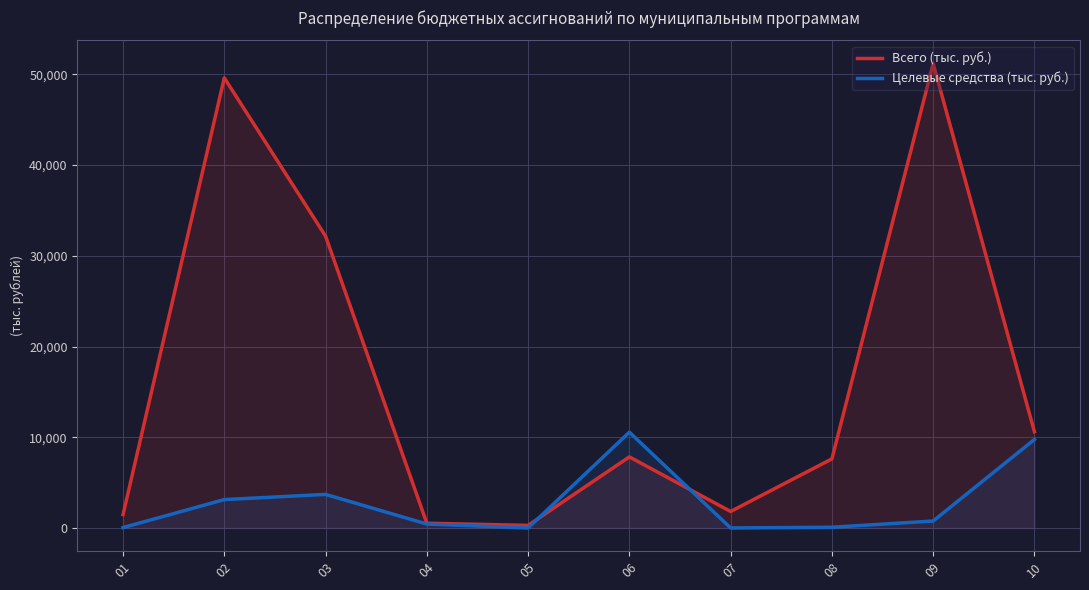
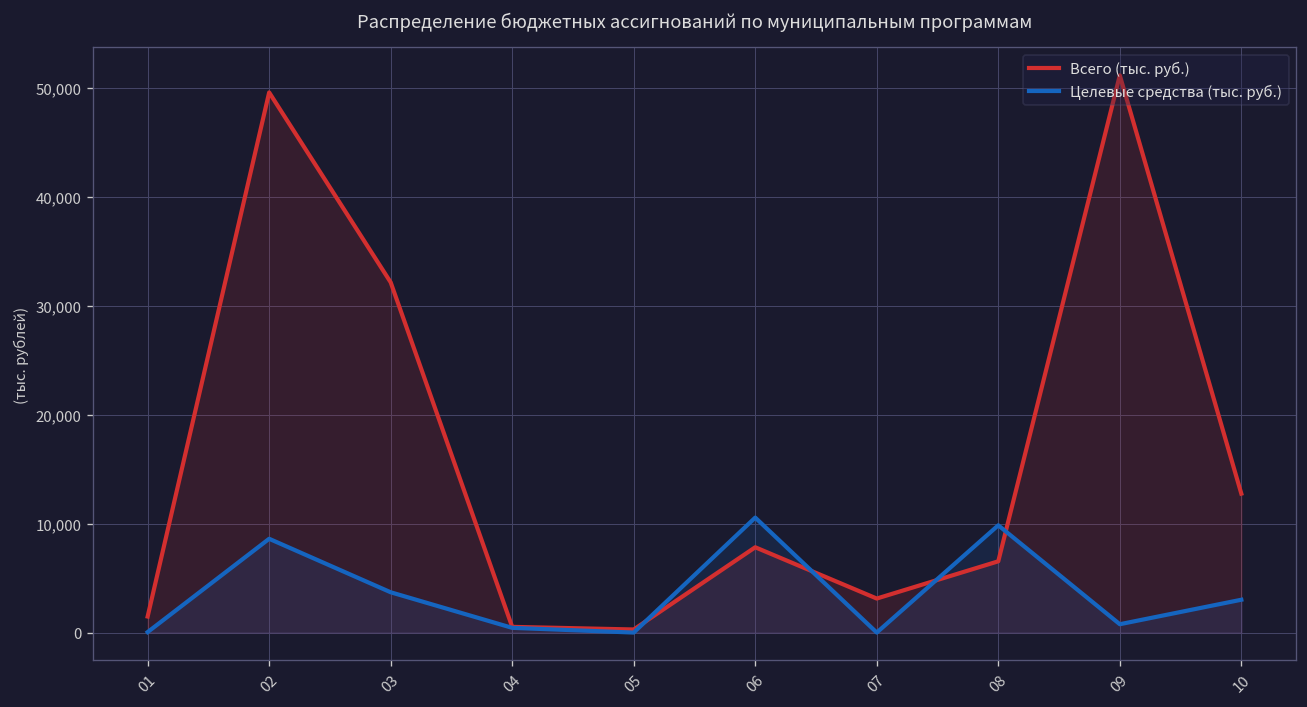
  {
    "Всего (тыс. руб.)": {
      "01": "1,000",
      "02": "50,000",
      "03": "32,000",
      "05": "0",
      "06": "8,000",
-     "07": "2,000",
-     "08": "8,000",
-     "10": "11,000"
+     "07": "3,000",
+     "08": "7,000",
+     "10": "13,000"
    },
    "Целевые средства (тыс. руб.)": {
      "01": "0",
-     "02": "3,000",
+     "02": "9,000",
      "03": "4,000",
      "05": "0",
      "06": "11,000",
      "07": "0",
-     "08": "0",
+     "08": "10,000",
      "09": "1,000",
-     "10": "10,000"
+     "10": "3,000"
    }
  }
